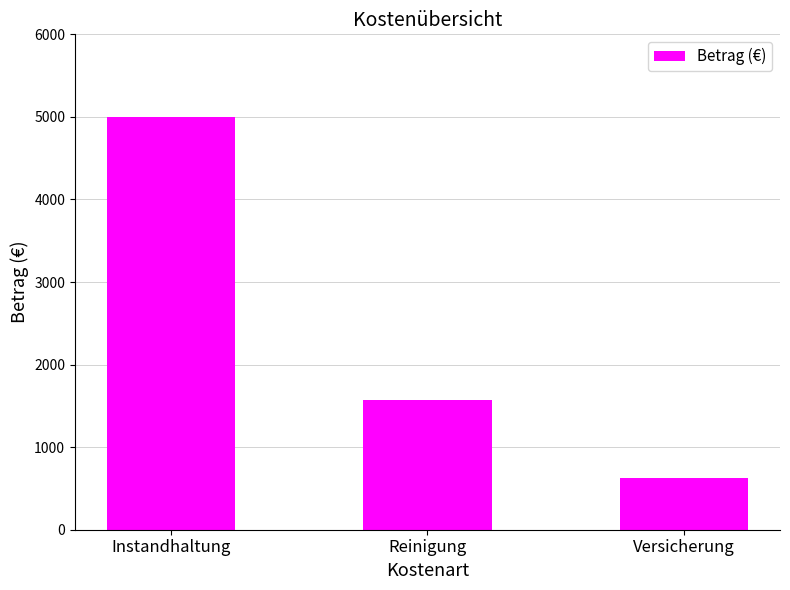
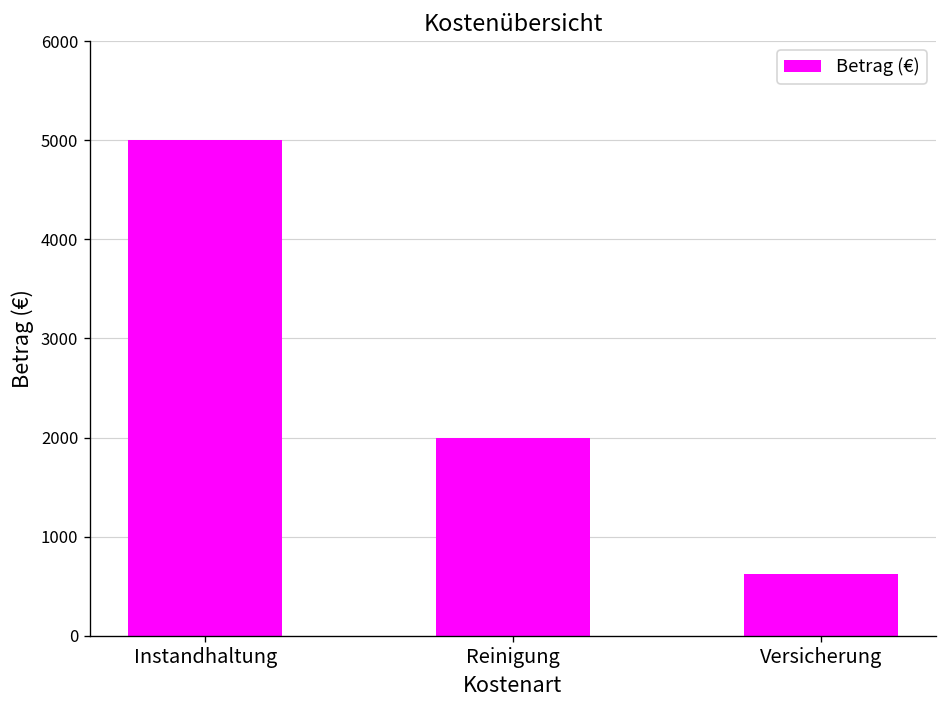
  {
    "Instandhaltung": 5000,
-   "Reinigung": 1600,
+   "Reinigung": 2000,
    "Versicherung": 600
  }
